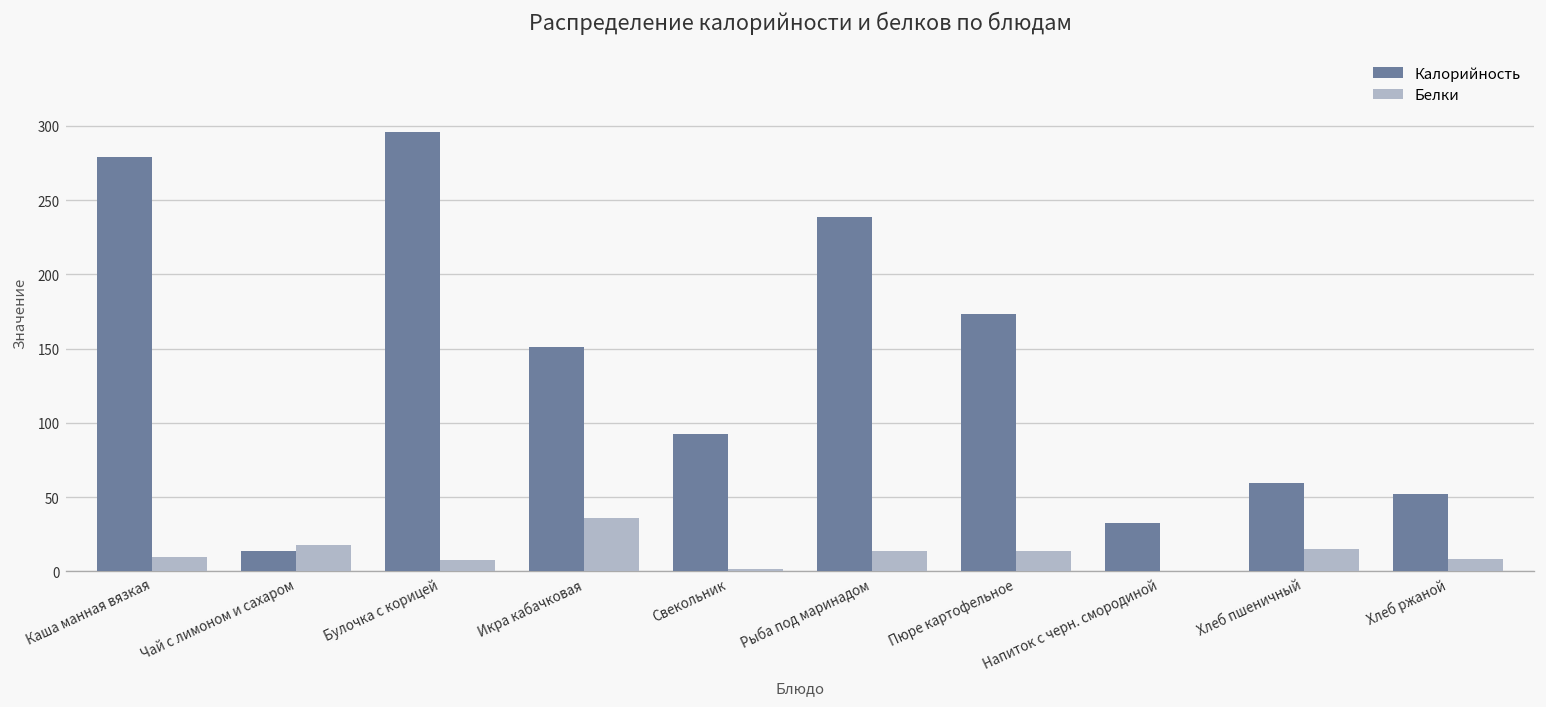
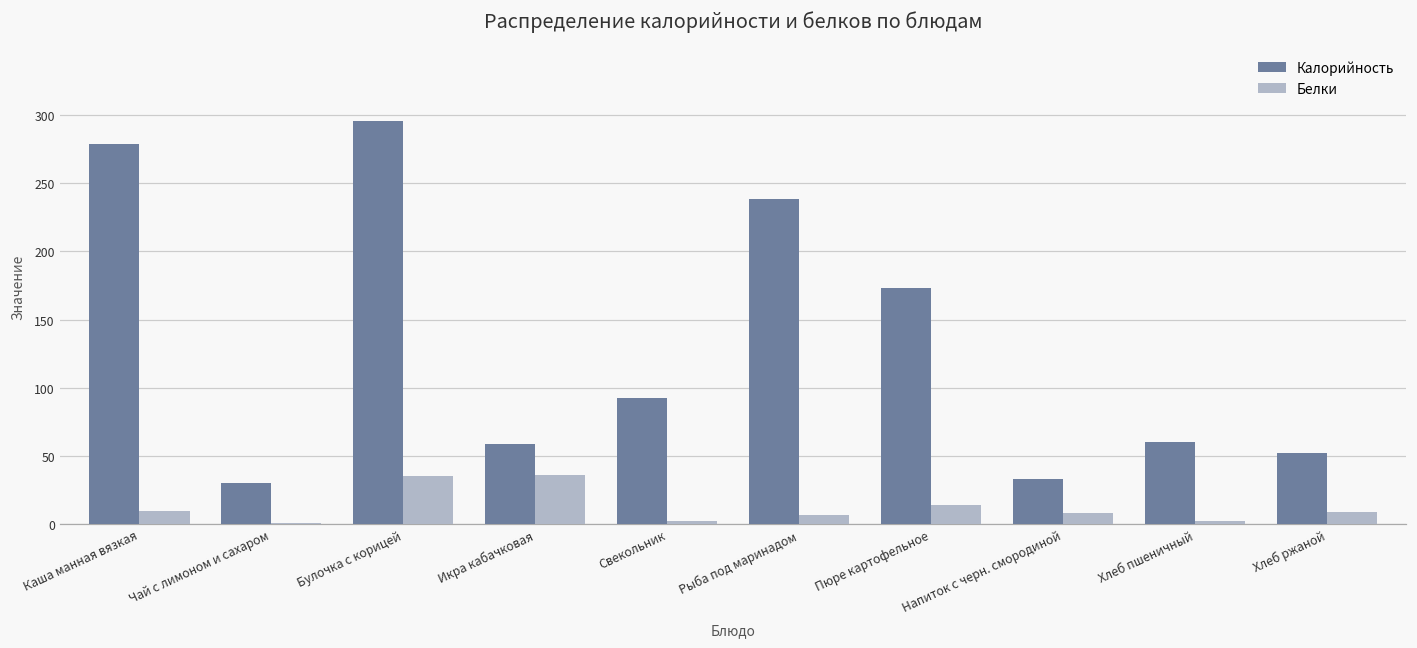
  {
    "Калорийность": {
      "Каша манная вязкая": 279,
-     "Чай с лимоном и сахаром": 14,
+     "Чай с лимоном и сахаром": 30,
      "Булочка с корицей": 296,
-     "Икра кабачковая": 151,
+     "Икра кабачковая": 58,
      "Свекольник": 92,
      "Рыба под маринадом": 239,
      "Пюре картофельное": 173,
      "Напиток с черн. смородиной": 33,
      "Хлеб пшеничный": 60,
      "Хлеб ржаной": 52
    },
    "Белки": {
      "Каша манная вязкая": 10,
-     "Чай с лимоном и сахаром": 17,
-     "Булочка с корицей": 8,
+     "Чай с лимоном и сахаром": 0,
+     "Булочка с корицей": 35,
      "Икра кабачковая": 36,
-     "Рыба под маринадом": 14,
+     "Рыба под маринадом": 7,
      "Пюре картофельное": 13,
-     "Напиток с черн. смородиной": 0,
-     "Хлеб пшеничный": 15,
+     "Напиток с черн. смородиной": 8,
+     "Хлеб пшеничный": 2,
      "Хлеб ржаной": 8
    }
  }
